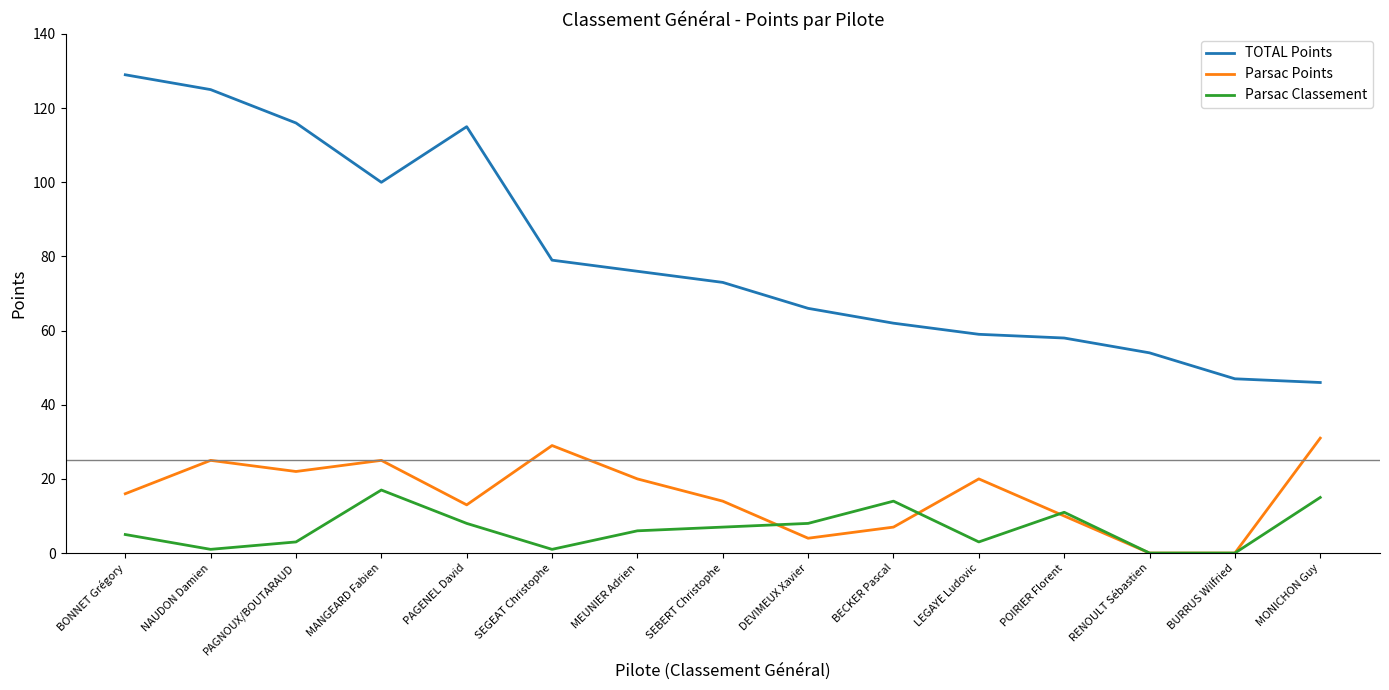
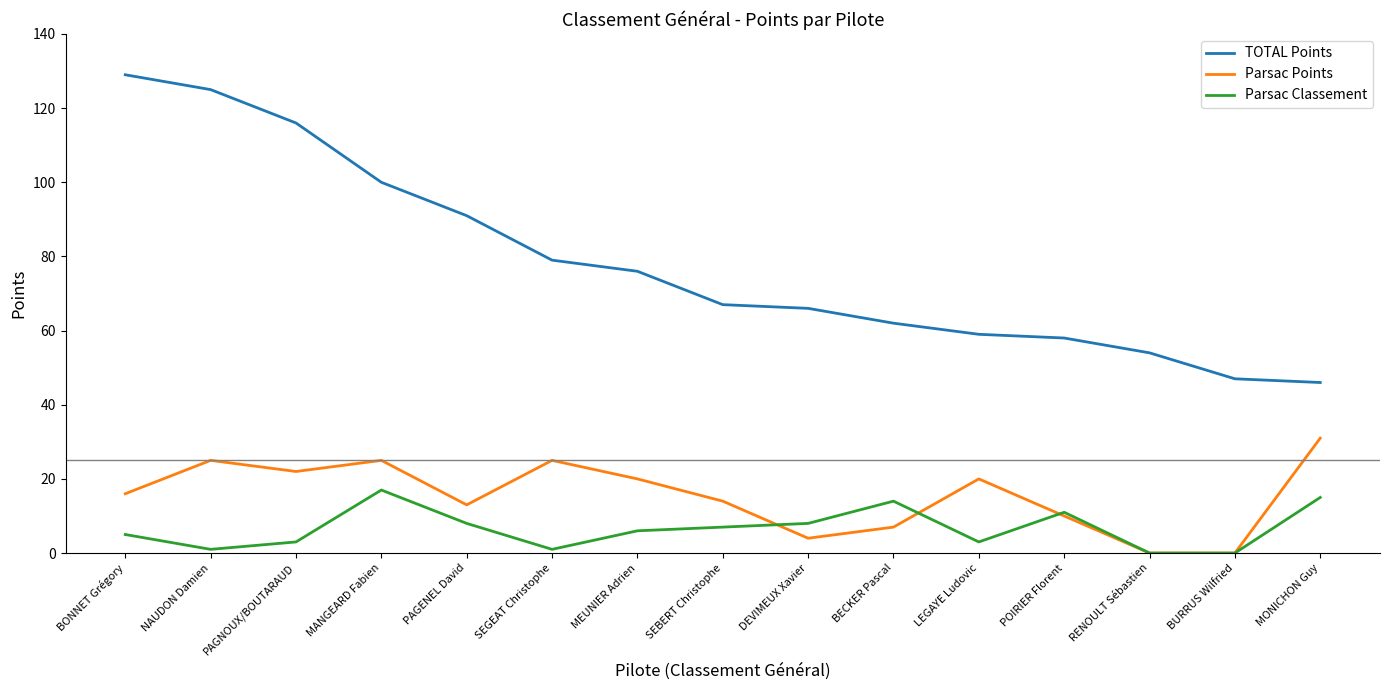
  {
    "TOTAL Points": {
      "BONNET Grégory": 129,
      "NAUDON Damien": 125,
      "PAGNOUX/BOUTARAUD": 116,
      "MANGEARD Fabien": 100,
-     "PAGENEL David": 115,
+     "PAGENEL David": 91,
      "SEGEAT Christophe": 79,
      "MEUNIER Adrien": 76,
-     "SEBERT Christophe": 73,
+     "SEBERT Christophe": 67,
      "DEVIMEUX Xavier": 66,
      "BECKER Pascal": 62,
      "LEGAYE Ludovic": 59,
      "POIRIER Florent": 58,
      "RENOULT Sébastien": 54,
      "BURRUS Wilfried": 47,
      "MONICHON Guy": 46
    },
    "Parsac Points": {
      "BONNET Grégory": 16,
      "NAUDON Damien": 25,
      "PAGNOUX/BOUTARAUD": 22,
      "MANGEARD Fabien": 25,
      "PAGENEL David": 13,
-     "SEGEAT Christophe": 29,
+     "SEGEAT Christophe": 25,
      "MEUNIER Adrien": 20,
      "SEBERT Christophe": 14,
      "DEVIMEUX Xavier": 4,
      "BECKER Pascal": 7,
      "LEGAYE Ludovic": 20,
      "POIRIER Florent": 10,
      "MONICHON Guy": 31
    },
    "Parsac Classement": {
      "BONNET Grégory": 5,
      "NAUDON Damien": 1,
      "PAGNOUX/BOUTARAUD": 3,
      "MANGEARD Fabien": 17,
      "PAGENEL David": 8,
      "SEGEAT Christophe": 1,
      "MEUNIER Adrien": 6,
      "SEBERT Christophe": 7,
      "DEVIMEUX Xavier": 8,
      "BECKER Pascal": 14,
      "LEGAYE Ludovic": 3,
      "POIRIER Florent": 11,
      "MONICHON Guy": 15
    }
  }
